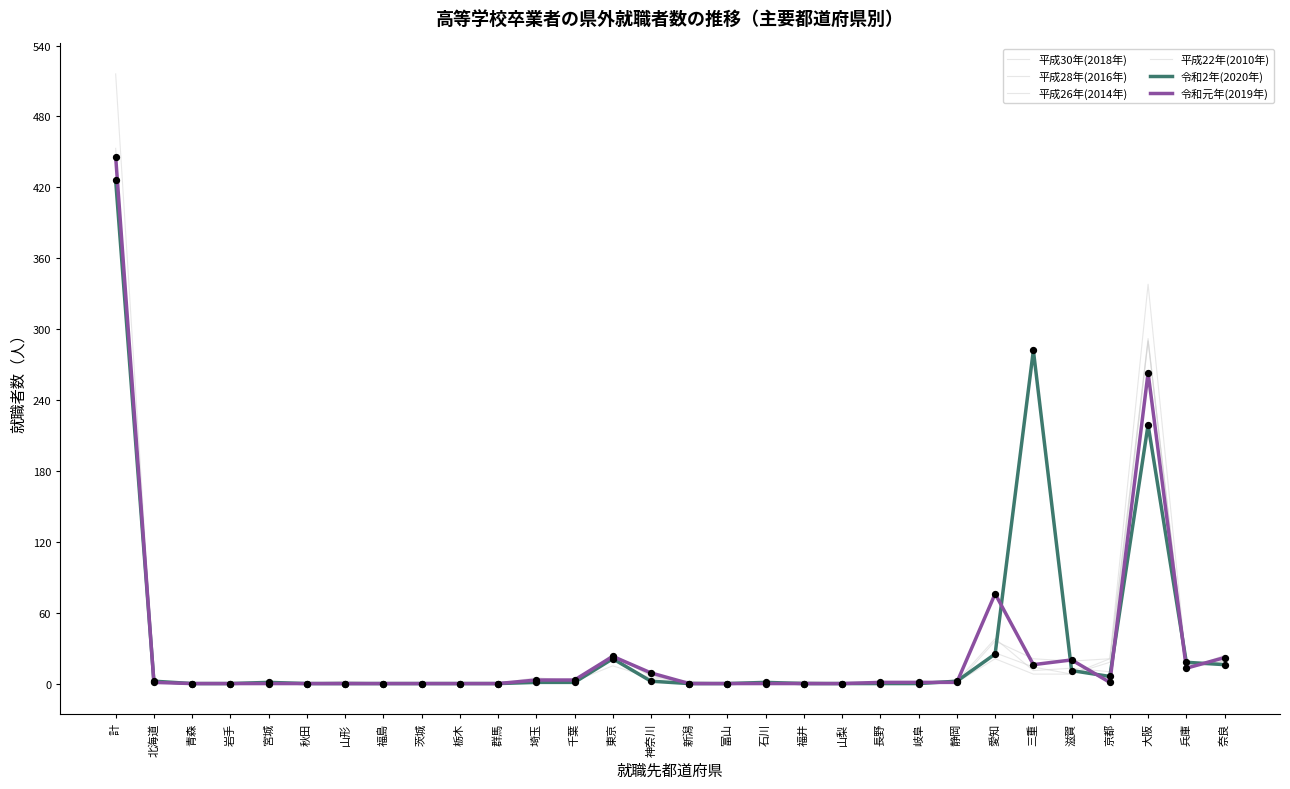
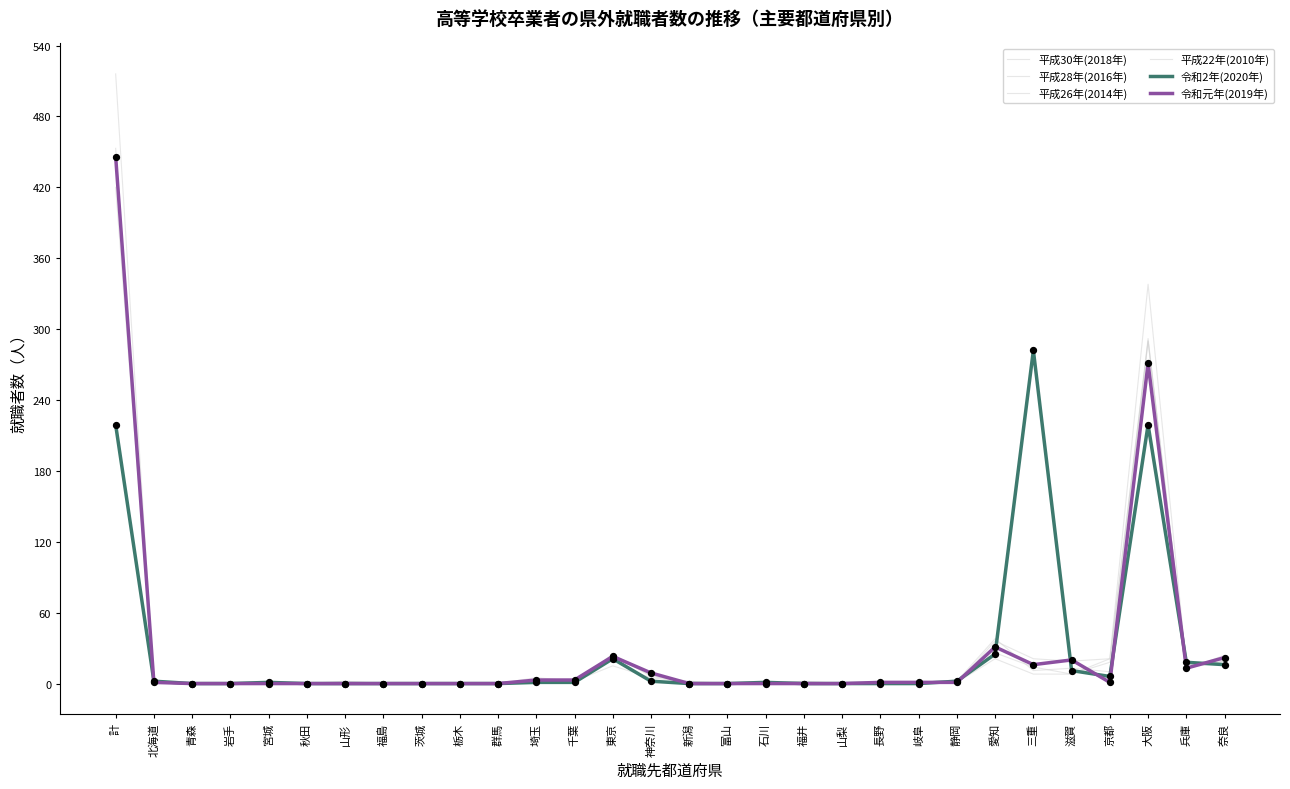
  {
    "令和2年(2020年)": {
-     "計": 426,
+     "計": 219,
      "神奈川": 2,
      "三重": 282,
      "京都": 6,
      "大阪": 219,
      "奈良": 16
    },
    "令和元年(2019年)": {
-     "愛知": 76,
+     "愛知": 31,
      "京都": 1,
-     "大阪": 263
+     "大阪": 271
    }
  }
